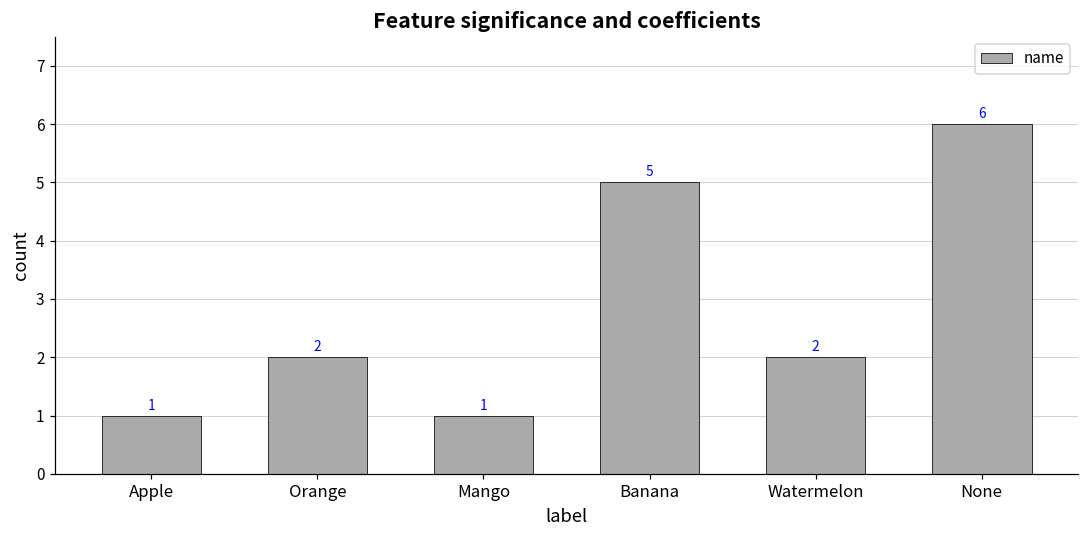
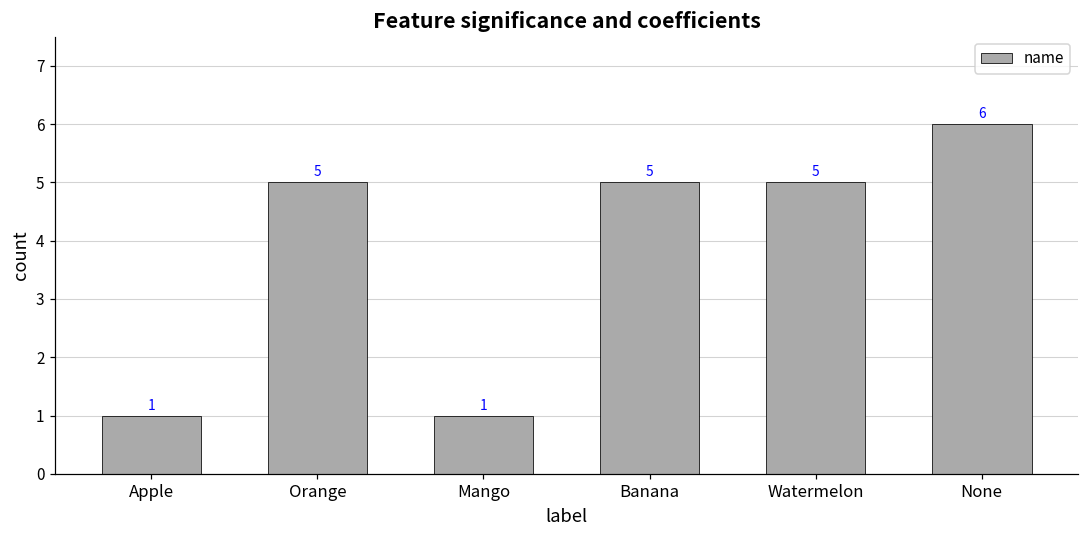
  {
    "Apple": 1,
-   "Orange": 2,
+   "Orange": 5,
    "Mango": 1,
    "Banana": 5,
-   "Watermelon": 2,
+   "Watermelon": 5,
    "None": 6
  }
